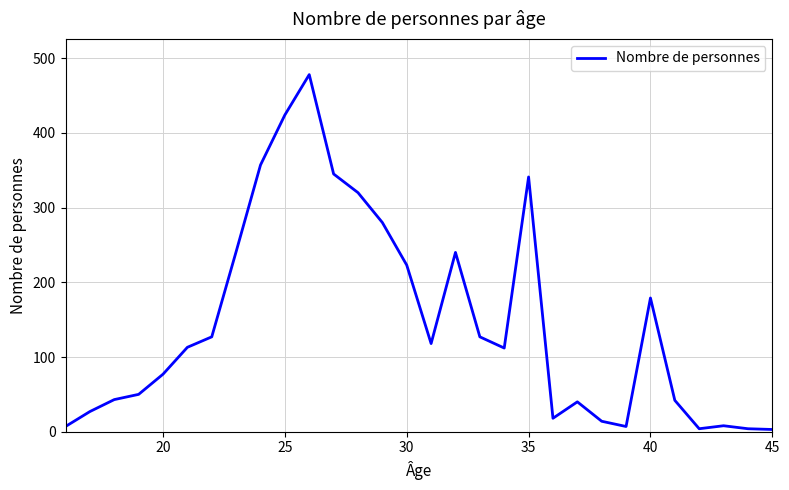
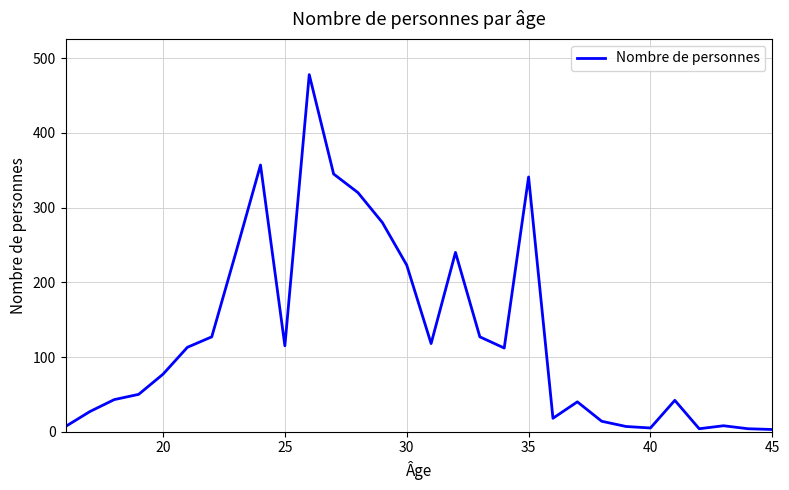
  {
    "20": 80,
-   "25": 420,
+   "25": 120,
    "30": 220,
    "35": 340,
-   "40": 180,
+   "40": 10,
    "45": 0
  }
